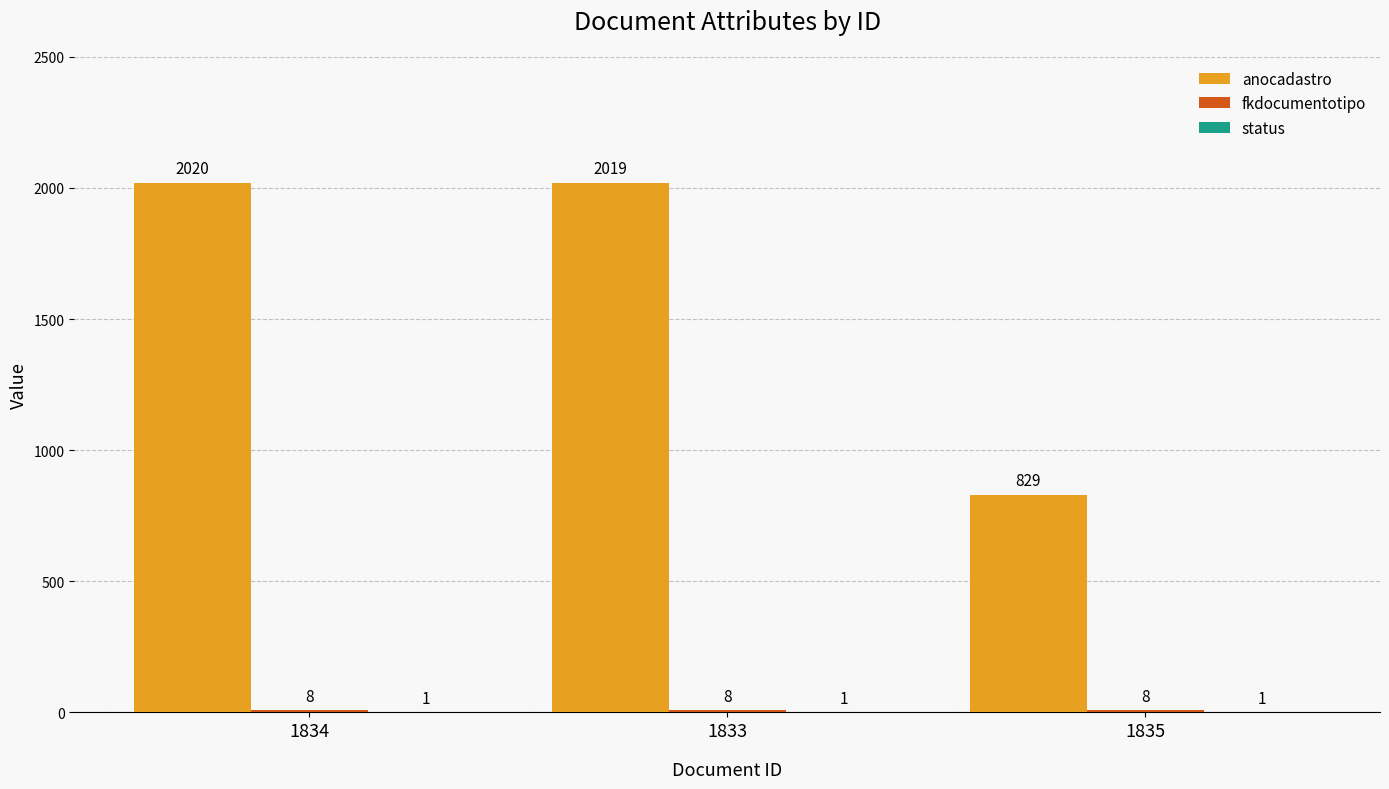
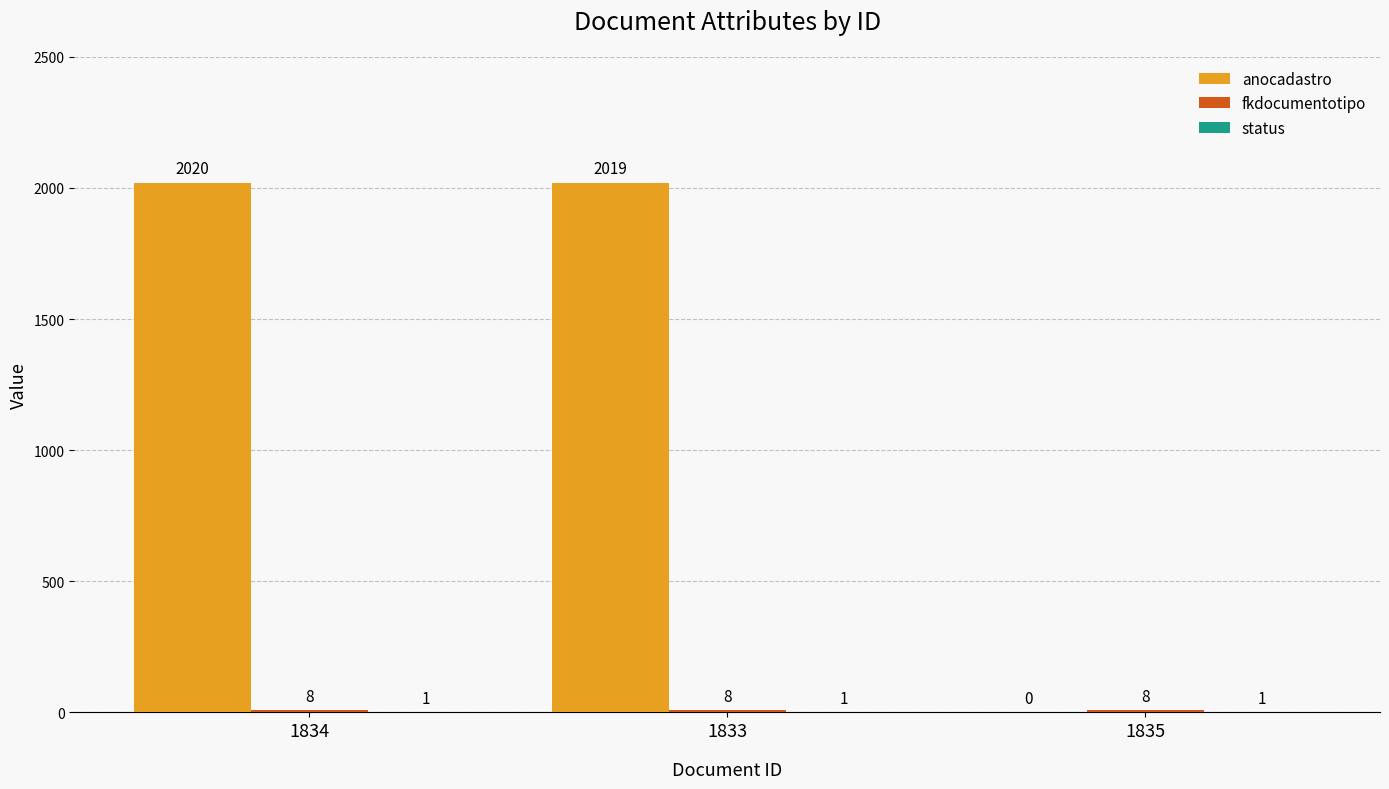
  {
    "anocadastro": {
      "1834": 2020,
      "1833": 2019,
-     "1835": 829
+     "1835": 0
    },
    "fkdocumentotipo": {
      "1834": 8,
      "1833": 8,
      "1835": 8
    },
    "status": {
      "1834": 1,
      "1833": 1,
      "1835": 1
    }
  }
